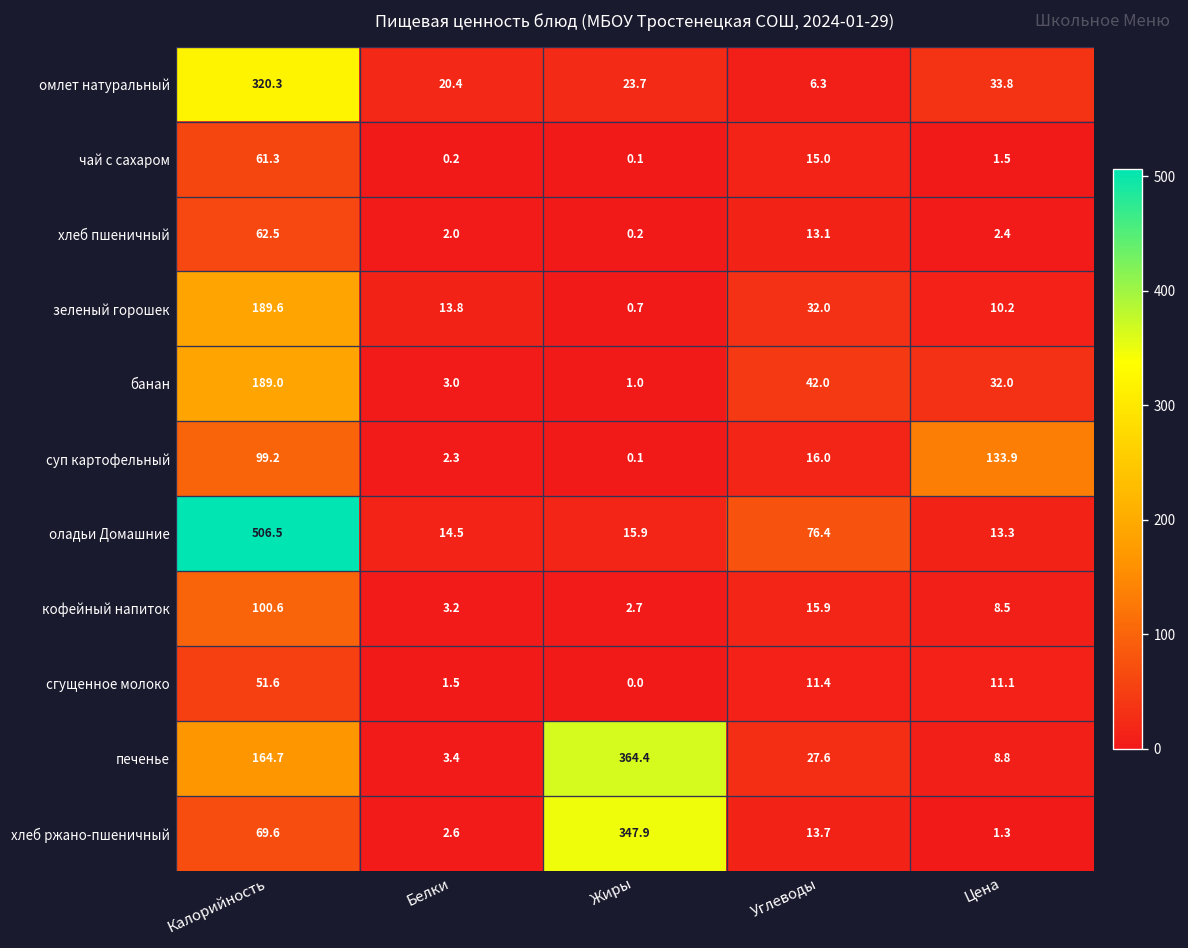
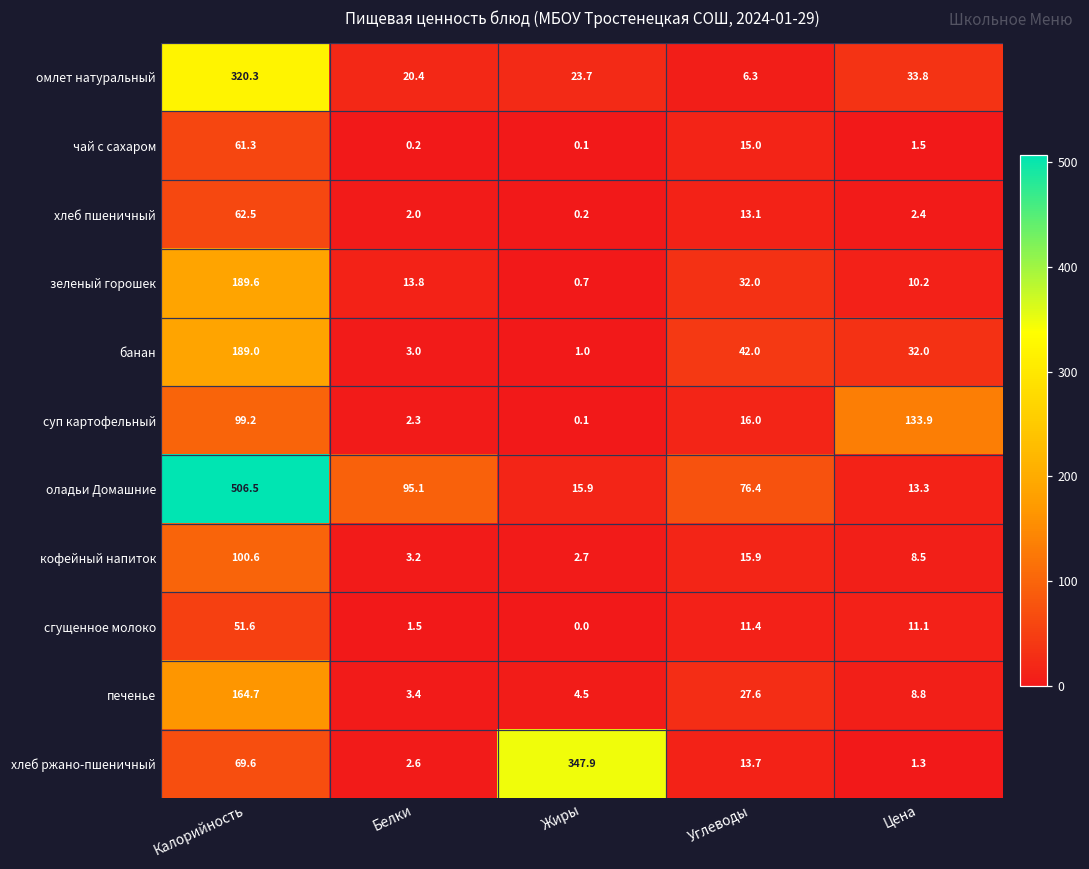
  {
    "омлет натуральный": {
      "Калорийность": 320.3,
      "Белки": 20.4,
      "Жиры": 23.7,
      "Углеводы": 6.3,
      "Цена": 33.8
    },
    "чай с сахаром": {
      "Калорийность": 61.3,
      "Белки": 0.2,
      "Жиры": 0.1,
      "Углеводы": 15.0,
      "Цена": 1.5
    },
    "хлеб пшеничный": {
      "Калорийность": 62.5,
      "Белки": 2.0,
      "Жиры": 0.2,
      "Углеводы": 13.1,
      "Цена": 2.4
    },
    "зеленый горошек": {
      "Калорийность": 189.6,
      "Белки": 13.8,
      "Жиры": 0.7,
      "Углеводы": 32.0,
      "Цена": 10.2
    },
    "банан": {
      "Калорийность": 189.0,
      "Белки": 3.0,
      "Жиры": 1.0,
      "Углеводы": 42.0,
      "Цена": 32.0
    },
    "суп картофельный": {
      "Калорийность": 99.2,
      "Белки": 2.3,
      "Жиры": 0.1,
      "Углеводы": 16.0,
      "Цена": 133.9
    },
    "оладьи Домашние": {
      "Калорийность": 506.5,
-     "Белки": 14.5,
+     "Белки": 95.1,
      "Жиры": 15.9,
      "Углеводы": 76.4,
      "Цена": 13.3
    },
    "кофейный напиток": {
      "Калорийность": 100.6,
      "Белки": 3.2,
      "Жиры": 2.7,
      "Углеводы": 15.9,
      "Цена": 8.5
    },
    "сгущенное молоко": {
      "Калорийность": 51.6,
      "Белки": 1.5,
      "Жиры": 0.0,
      "Углеводы": 11.4,
      "Цена": 11.1
    },
    "печенье": {
      "Калорийность": 164.7,
      "Белки": 3.4,
-     "Жиры": 364.4,
+     "Жиры": 4.5,
      "Углеводы": 27.6,
      "Цена": 8.8
    },
    "хлеб ржано-пшеничный": {
      "Калорийность": 69.6,
      "Белки": 2.6,
      "Жиры": 347.9,
      "Углеводы": 13.7,
      "Цена": 1.3
    }
  }
